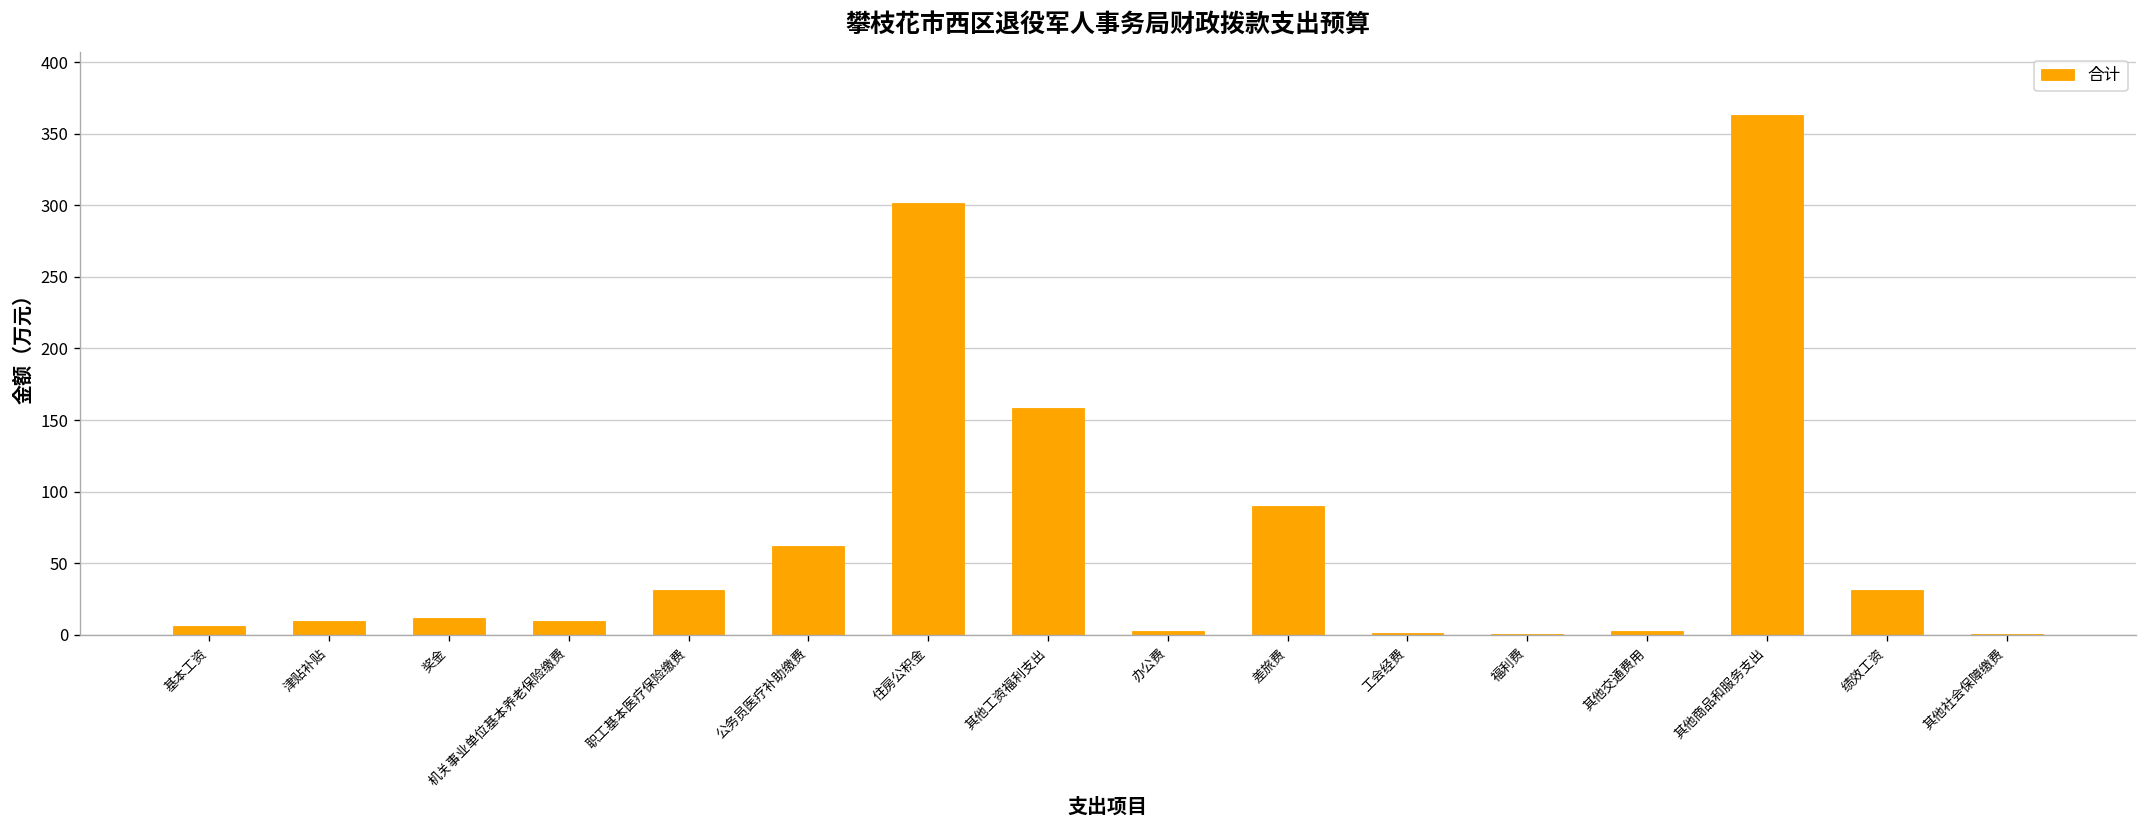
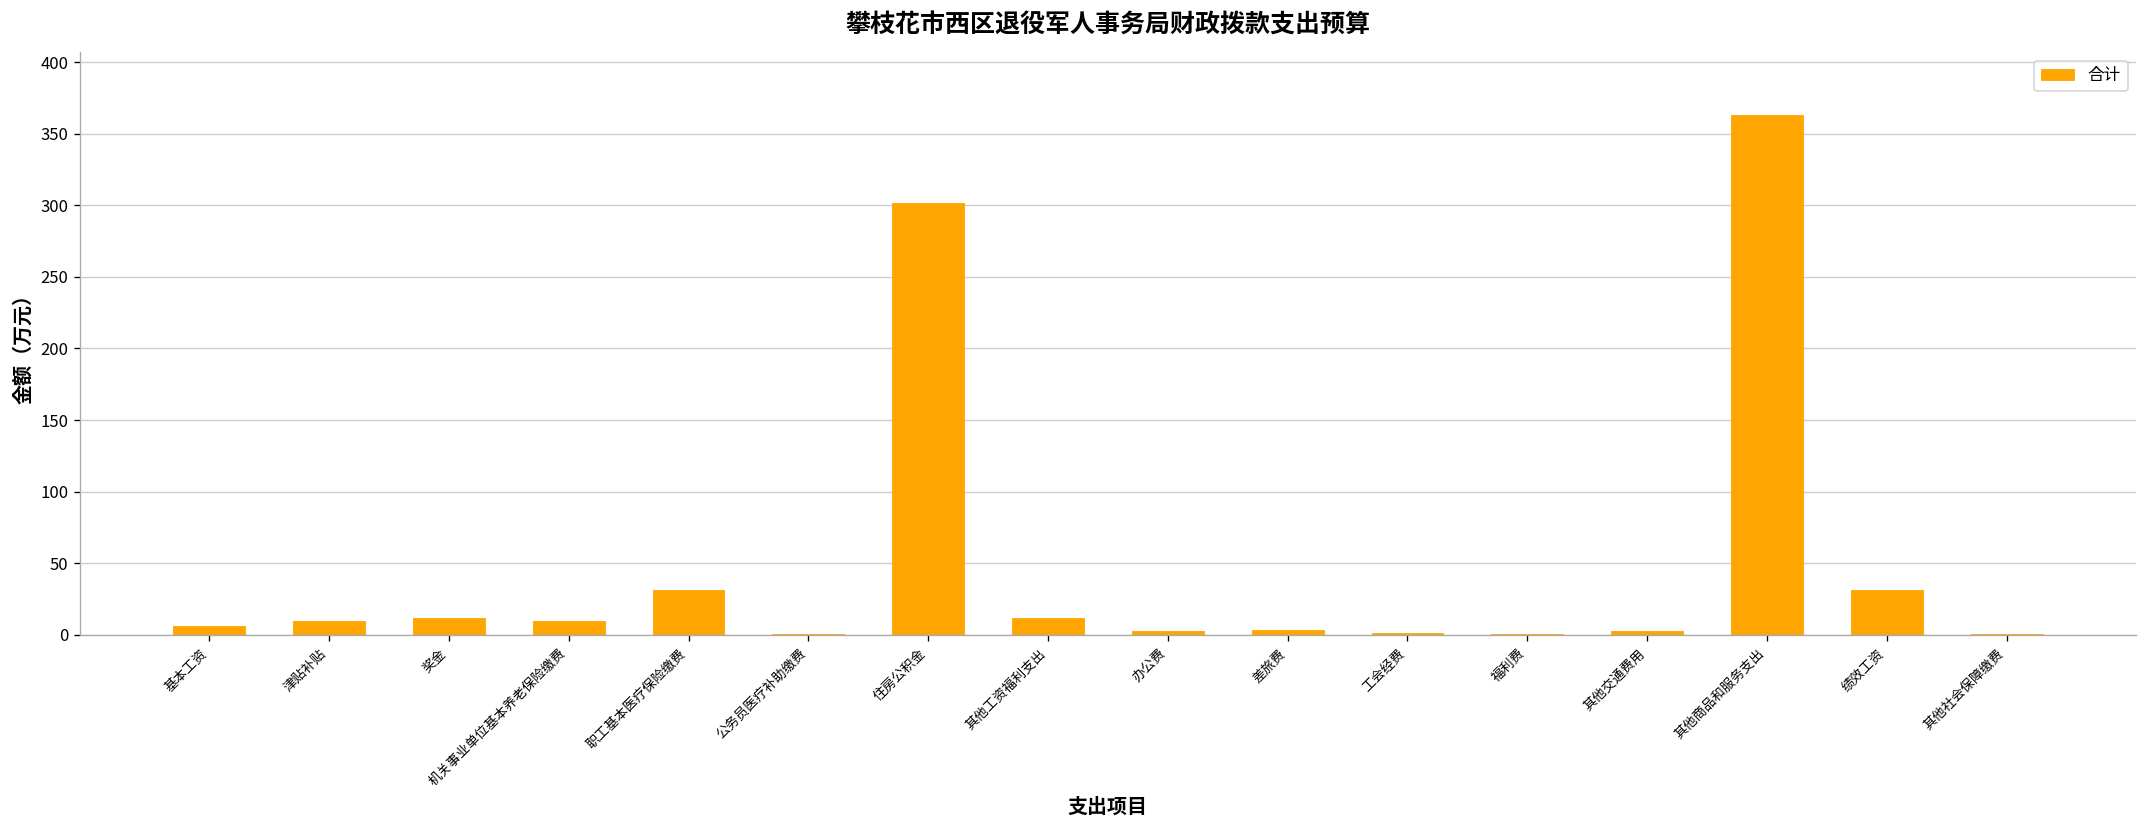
  {
    "基本工资": 6,
    "津贴补贴": 9,
    "奖金": 12,
    "机关事业单位基本养老保险缴费": 9,
    "职工基本医疗保险缴费": 31,
-   "公务员医疗补助缴费": 62,
+   "公务员医疗补助缴费": 1,
    "住房公积金": 301,
-   "其他工资福利支出": 159,
+   "其他工资福利支出": 12,
    "办公费": 2,
-   "差旅费": 90,
+   "差旅费": 3,
    "其他交通费用": 3,
    "其他商品和服务支出": 363,
    "绩效工资": 31
  }
